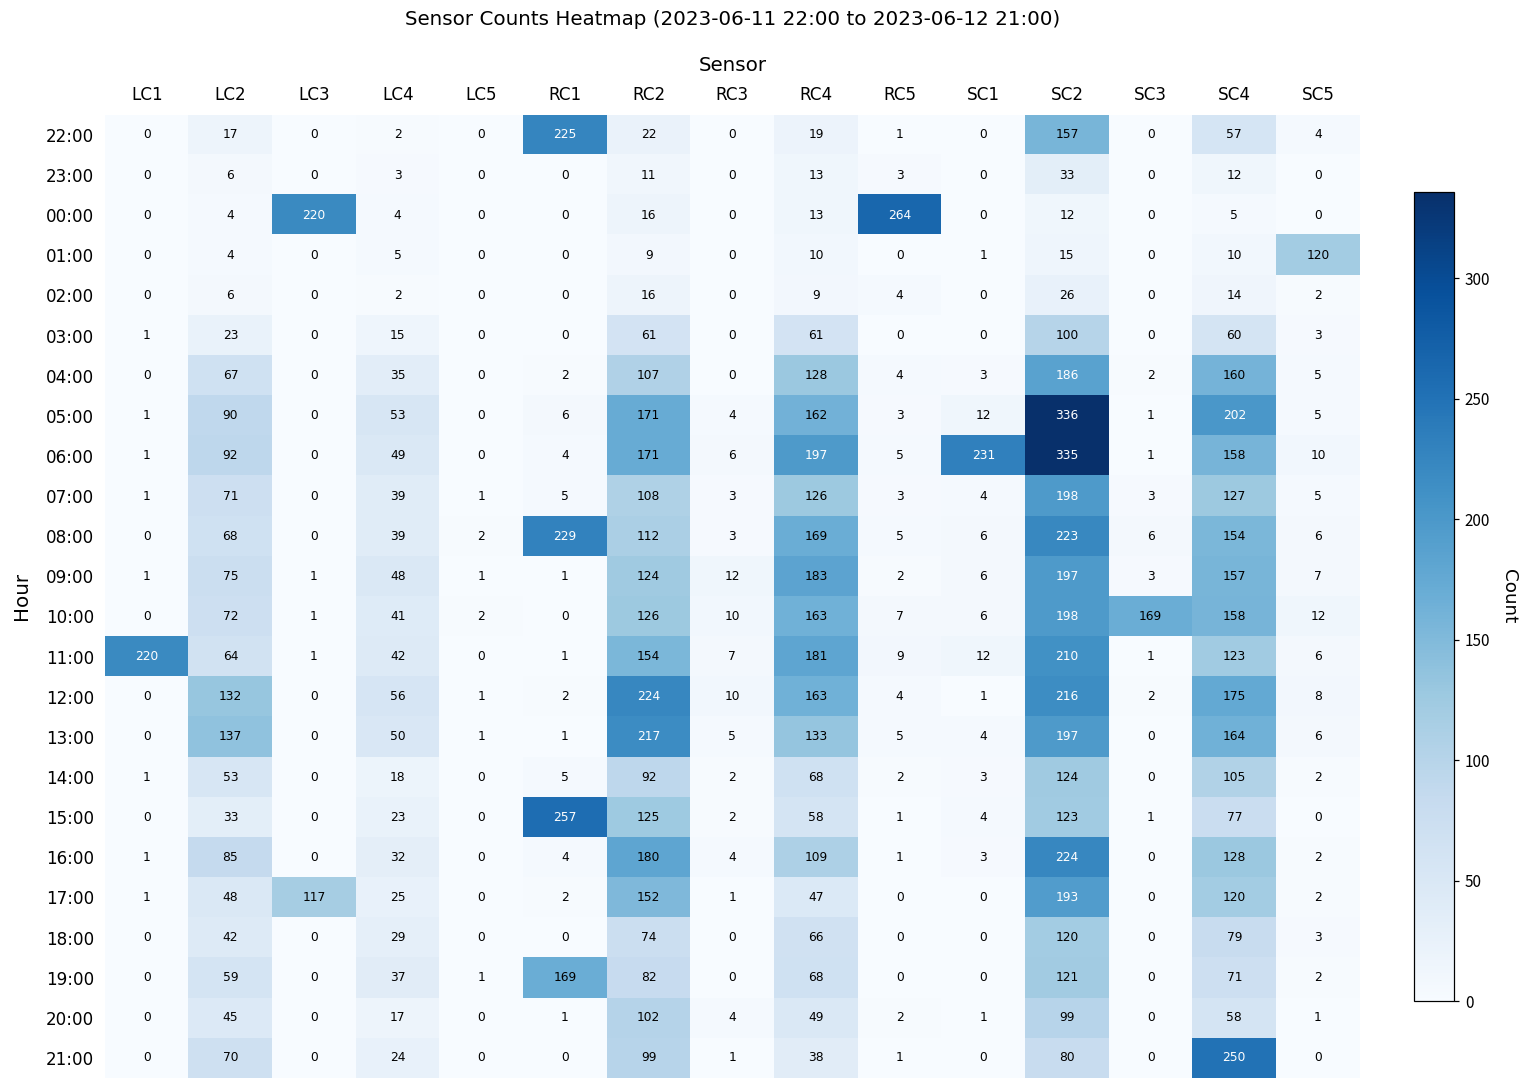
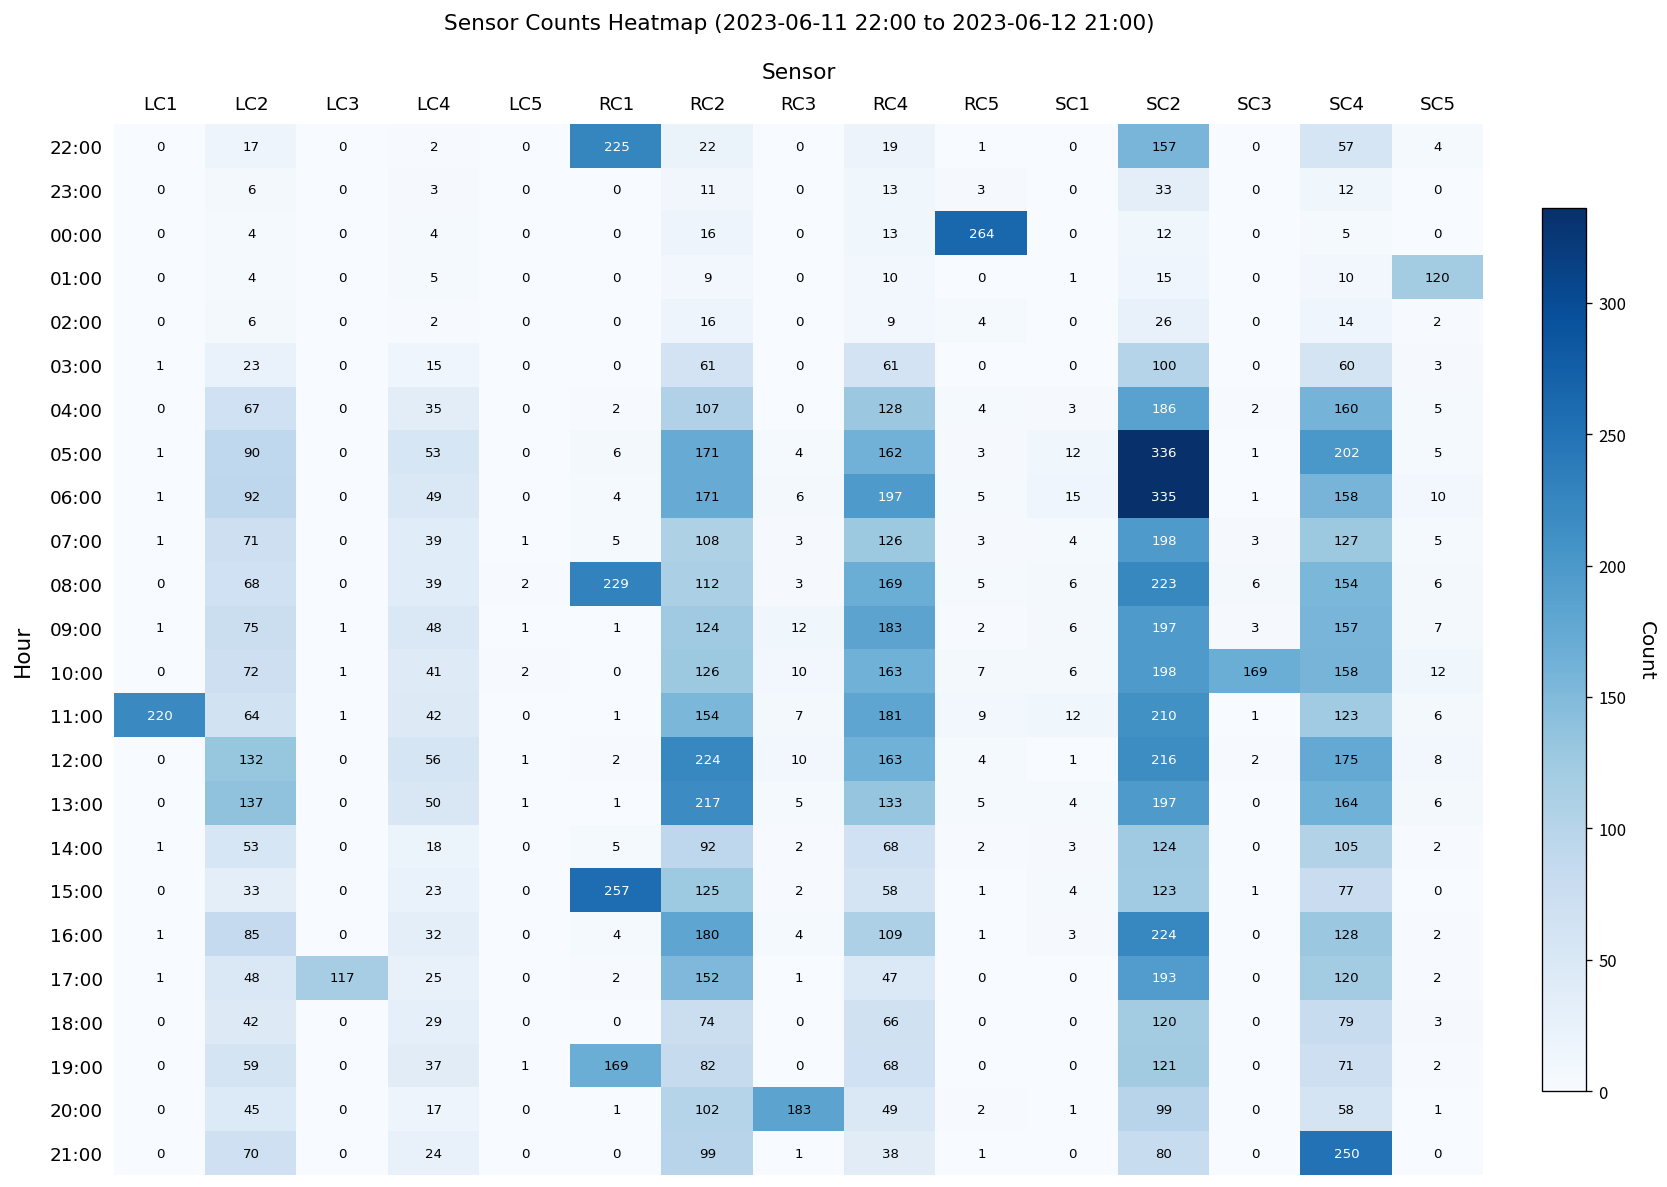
  {
    "00:00": {
      "LC1": 0,
      "LC2": 4,
-     "LC3": 220,
+     "LC3": 0,
      "LC4": 4,
      "LC5": 0,
      "RC1": 0,
      "RC2": 16,
      "RC3": 0,
      "RC4": 13,
      "RC5": 264,
      "SC1": 0,
      "SC2": 12,
      "SC3": 0,
      "SC4": 5,
      "SC5": 0
    },
    "06:00": {
      "LC1": 1,
      "LC2": 92,
      "LC3": 0,
      "LC4": 49,
      "LC5": 0,
      "RC1": 4,
      "RC2": 171,
      "RC3": 6,
      "RC4": 197,
      "RC5": 5,
-     "SC1": 231,
+     "SC1": 15,
      "SC2": 335,
      "SC3": 1,
      "SC4": 158,
      "SC5": 10
    },
    "20:00": {
      "LC1": 0,
      "LC2": 45,
      "LC3": 0,
      "LC4": 17,
      "LC5": 0,
      "RC1": 1,
      "RC2": 102,
-     "RC3": 4,
+     "RC3": 183,
      "RC4": 49,
      "RC5": 2,
      "SC1": 1,
      "SC2": 99,
      "SC3": 0,
      "SC4": 58,
      "SC5": 1
    }
  }
